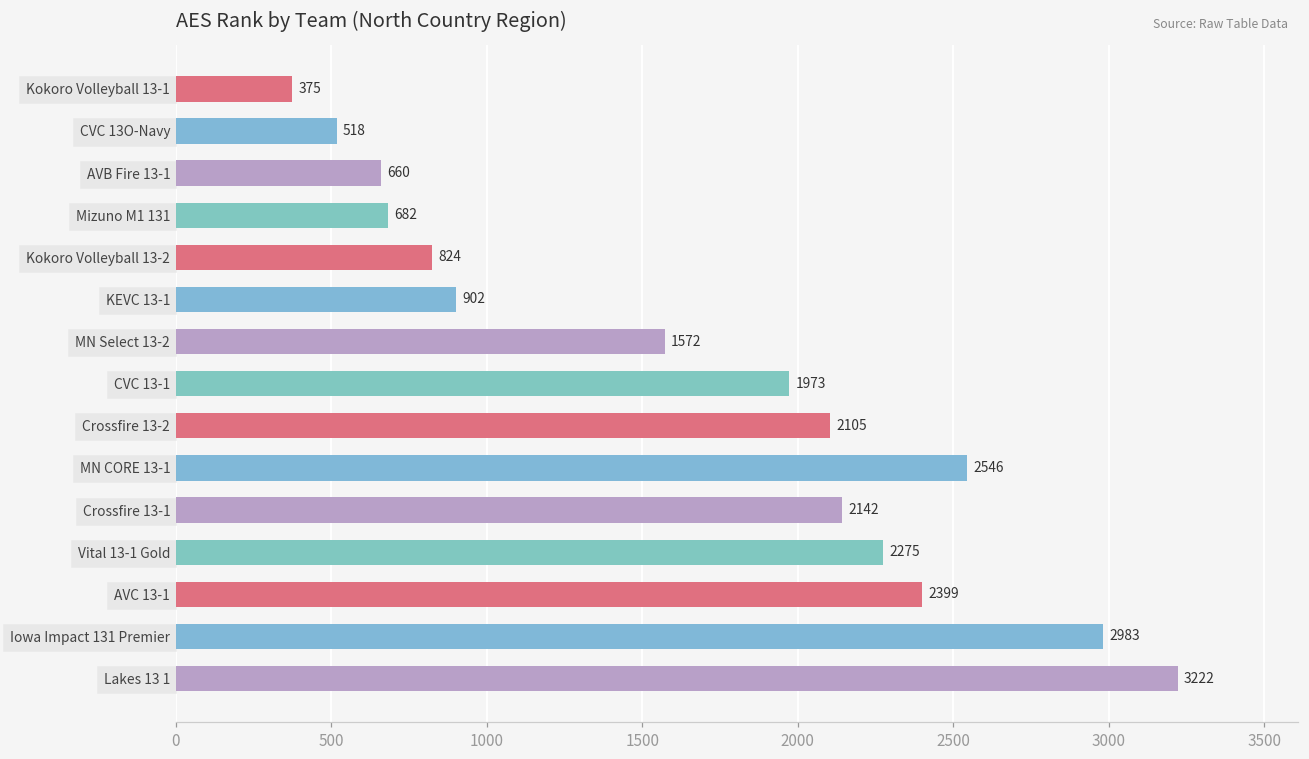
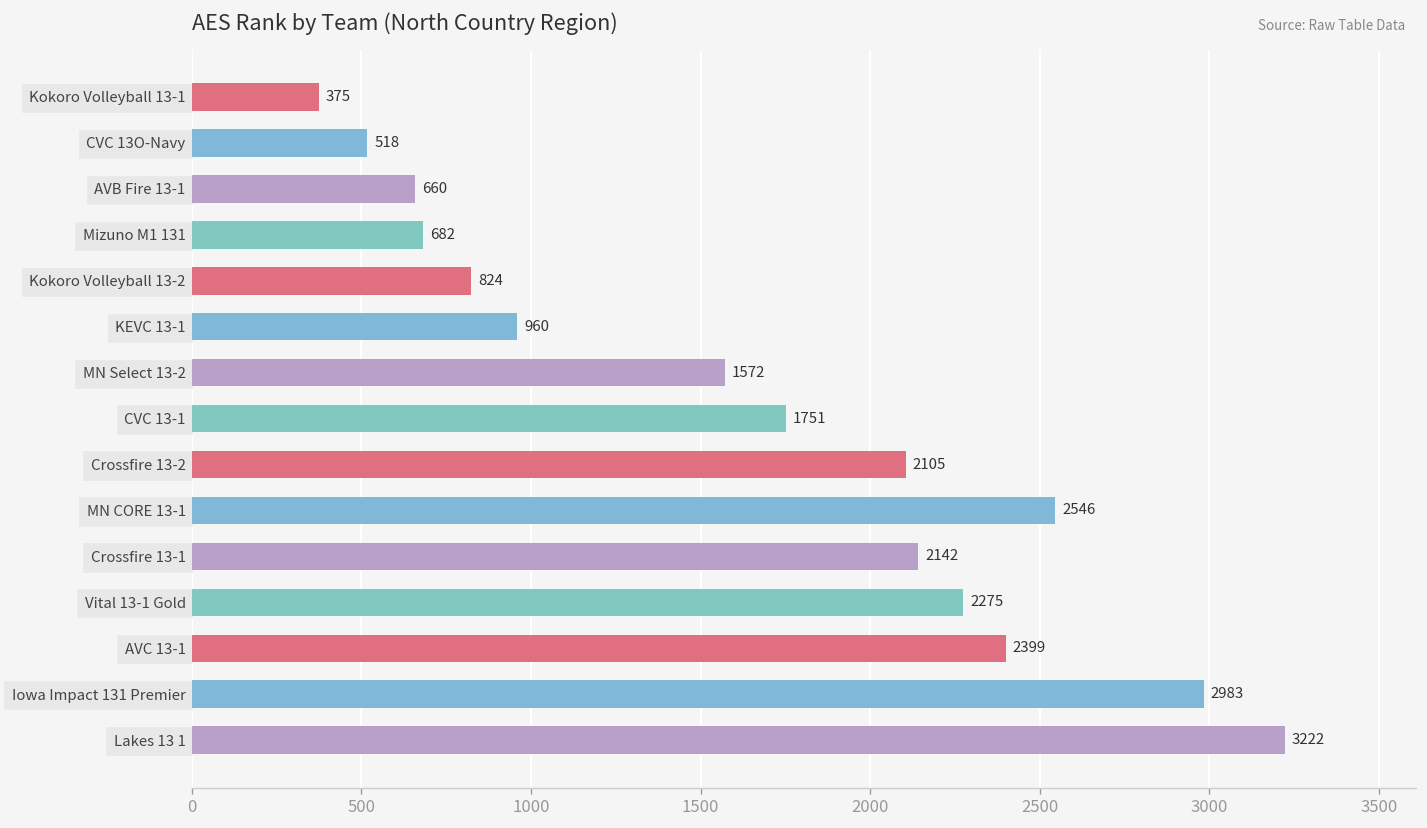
  {
    "Kokoro Volleyball 13-1": 375,
    "CVC 13O-Navy": 518,
    "AVB Fire 13-1": 660,
    "Mizuno M1 131": 682,
    "Kokoro Volleyball 13-2": 824,
-   "KEVC 13-1": 902,
+   "KEVC 13-1": 960,
    "MN Select 13-2": 1572,
-   "CVC 13-1": 1973,
+   "CVC 13-1": 1751,
    "Crossfire 13-2": 2105,
    "MN CORE 13-1": 2546,
    "Crossfire 13-1": 2142,
    "Vital 13-1 Gold": 2275,
    "AVC 13-1": 2399,
    "Iowa Impact 131 Premier": 2983,
    "Lakes 13 1": 3222
  }
